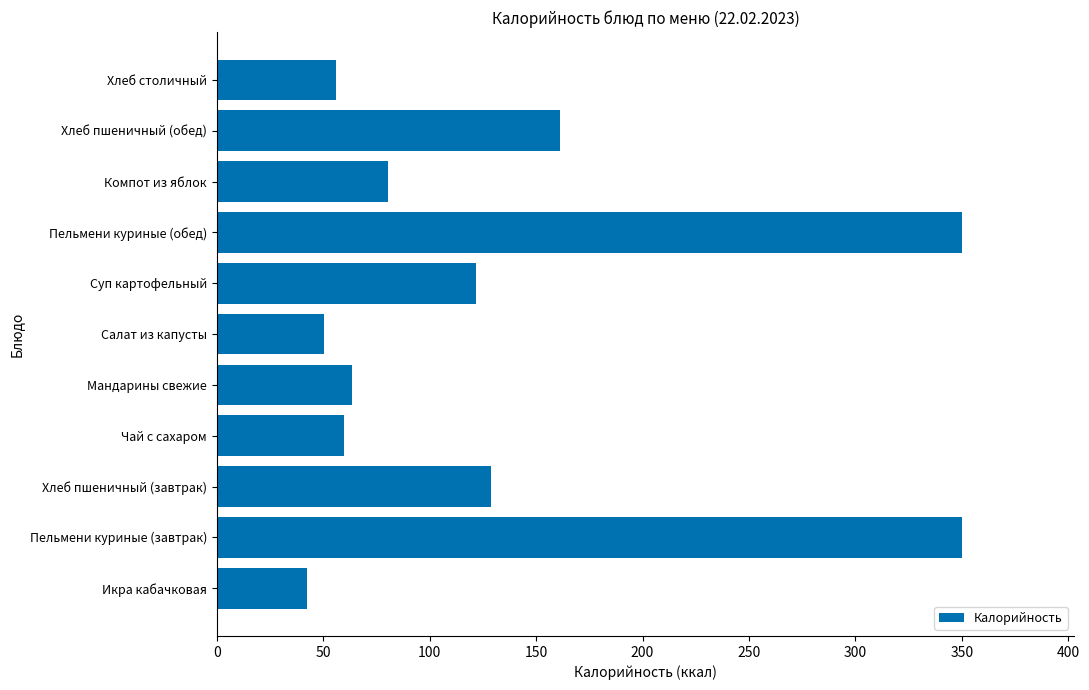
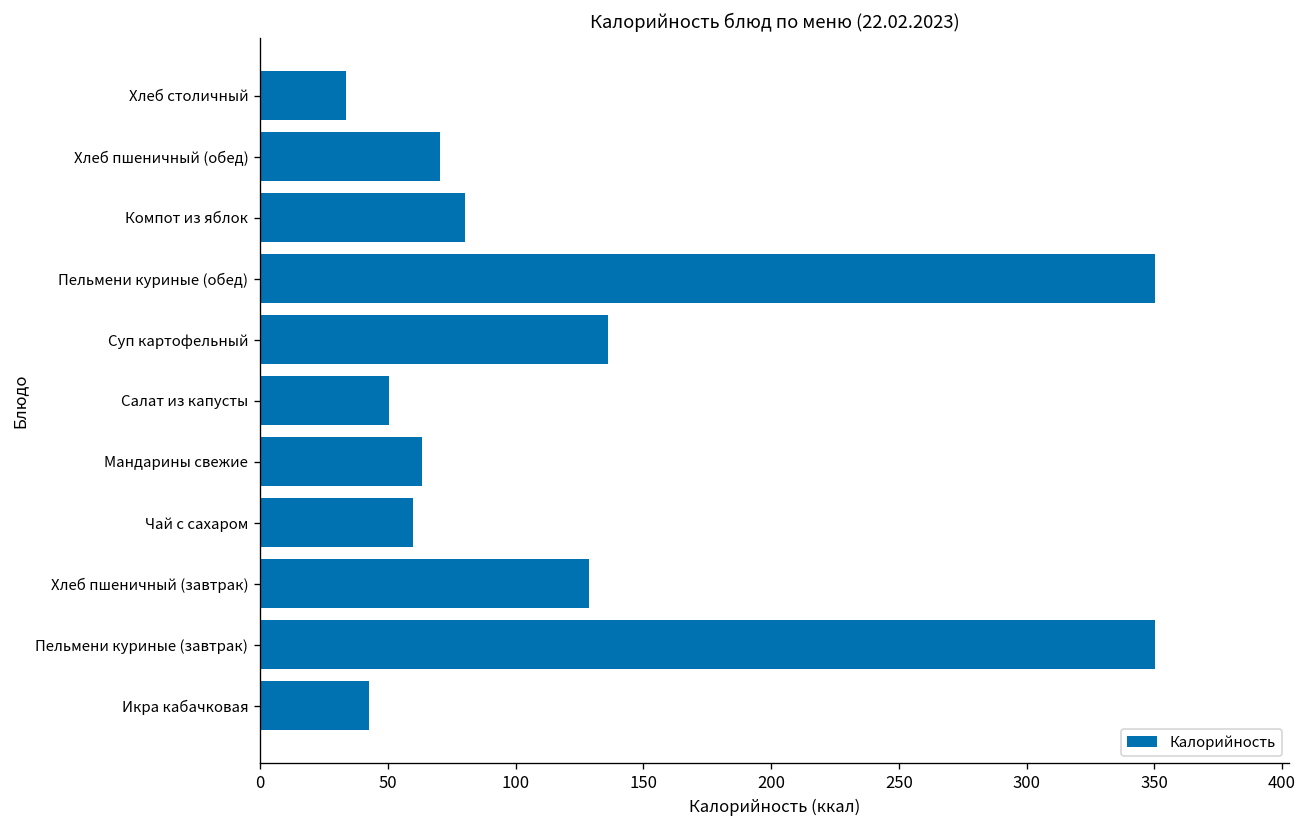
  {
-   "Хлеб столичный": 56,
-   "Хлеб пшеничный (обед)": 161,
+   "Хлеб столичный": 33,
+   "Хлеб пшеничный (обед)": 71,
    "Компот из яблок": 80,
    "Пельмени куриные (обед)": 350,
-   "Суп картофельный": 122,
+   "Суп картофельный": 136,
    "Салат из капусты": 50,
    "Мандарины свежие": 63,
    "Чай с сахаром": 60,
    "Хлеб пшеничный (завтрак)": 129,
    "Пельмени куриные (завтрак)": 350,
    "Икра кабачковая": 43
  }
